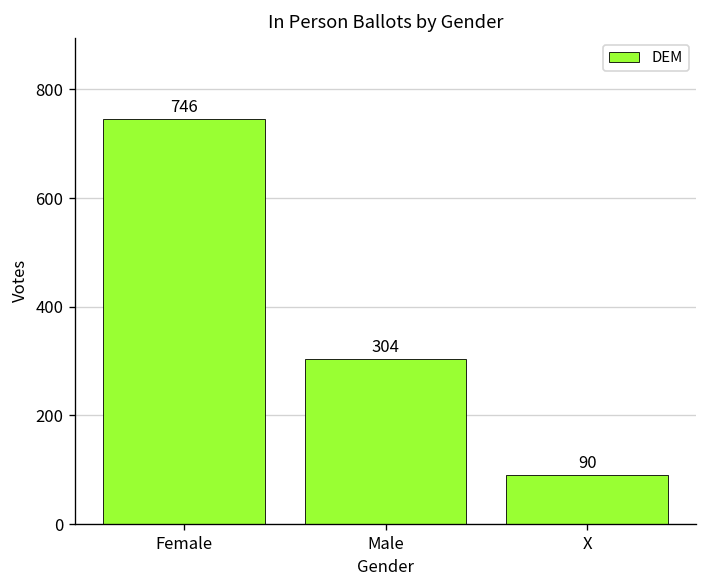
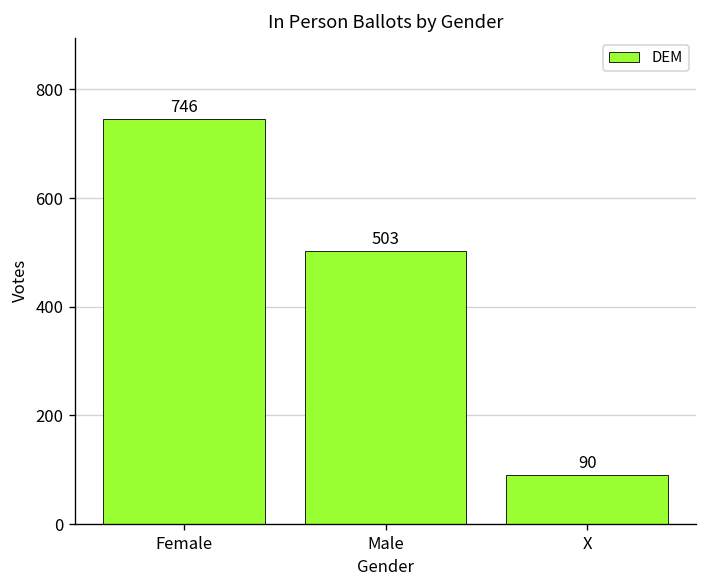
  {
    "Female": 746,
-   "Male": 304,
+   "Male": 503,
    "X": 90
  }
